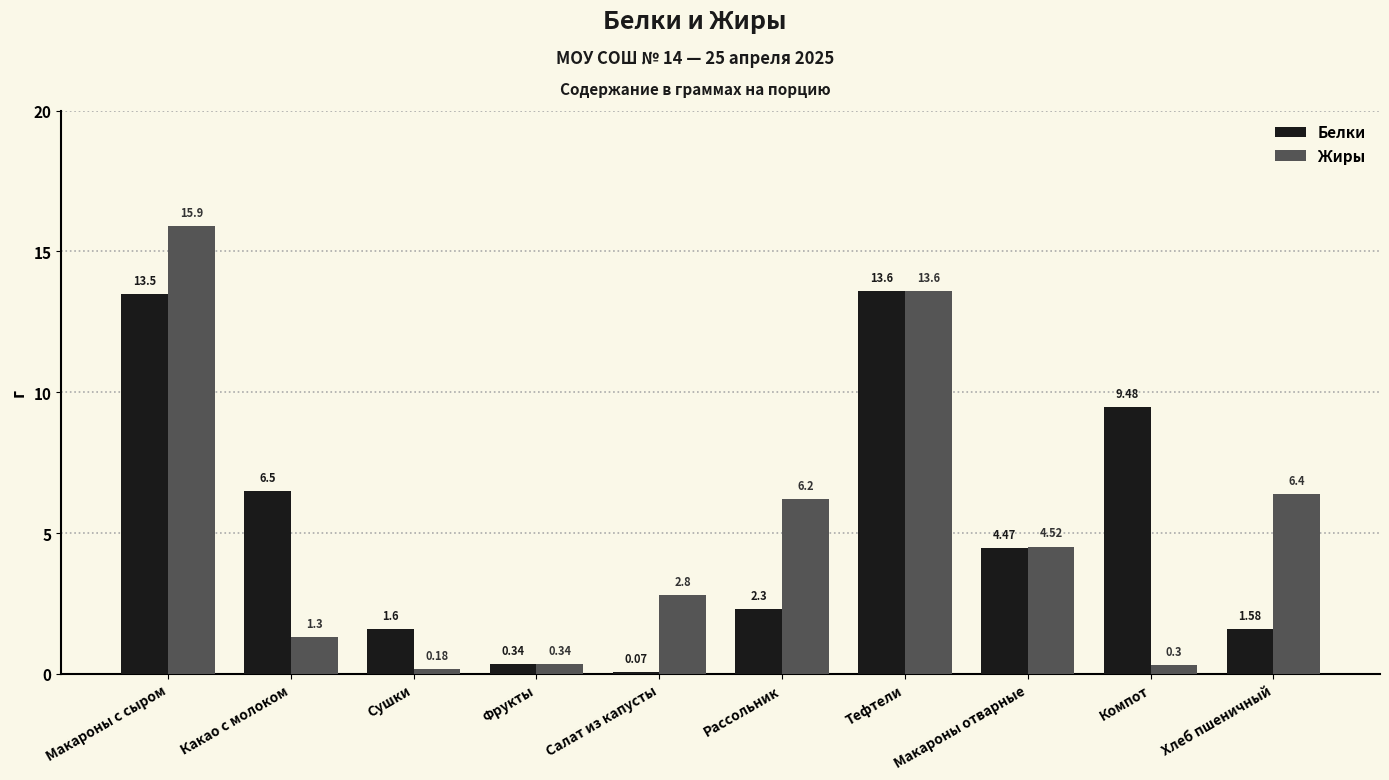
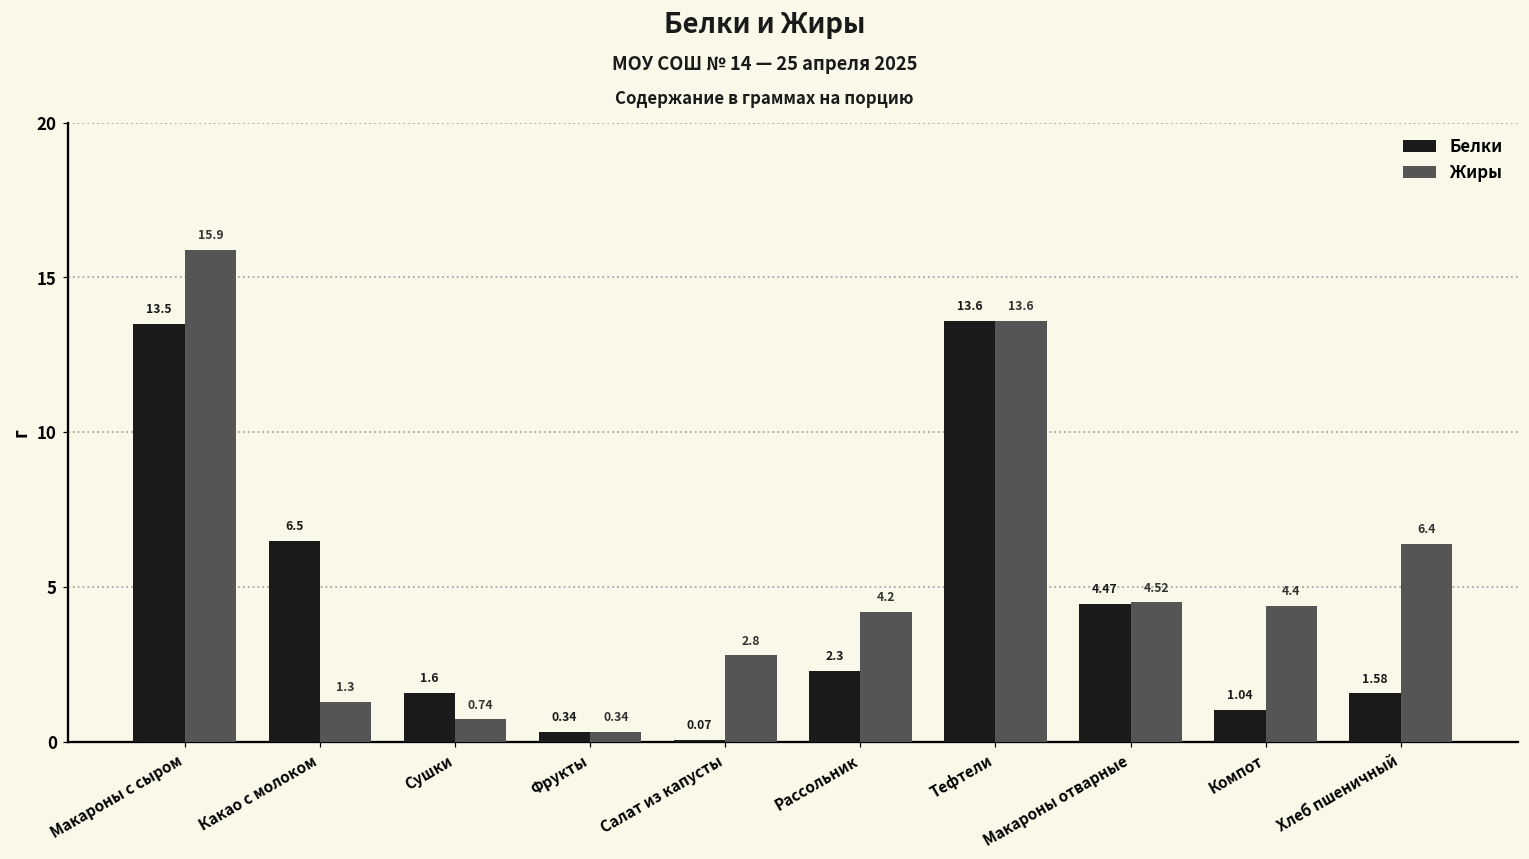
  {
    "Белки": {
      "Макароны с сыром": 13.5,
      "Какао с молоком": 6.5,
      "Сушки": 1.6,
      "Фрукты": 0.34,
      "Салат из капусты": 0.07,
      "Рассольник": 2.3,
      "Тефтели": 13.6,
      "Макароны отварные": 4.47,
-     "Компот": 9.48,
+     "Компот": 1.04,
      "Хлеб пшеничный": 1.58
    },
    "Жиры": {
      "Макароны с сыром": 15.9,
      "Какао с молоком": 1.3,
-     "Сушки": 0.18,
+     "Сушки": 0.74,
      "Фрукты": 0.34,
      "Салат из капусты": 2.8,
-     "Рассольник": 6.2,
+     "Рассольник": 4.2,
      "Тефтели": 13.6,
      "Макароны отварные": 4.52,
-     "Компот": 0.3,
+     "Компот": 4.4,
      "Хлеб пшеничный": 6.4
    }
  }
